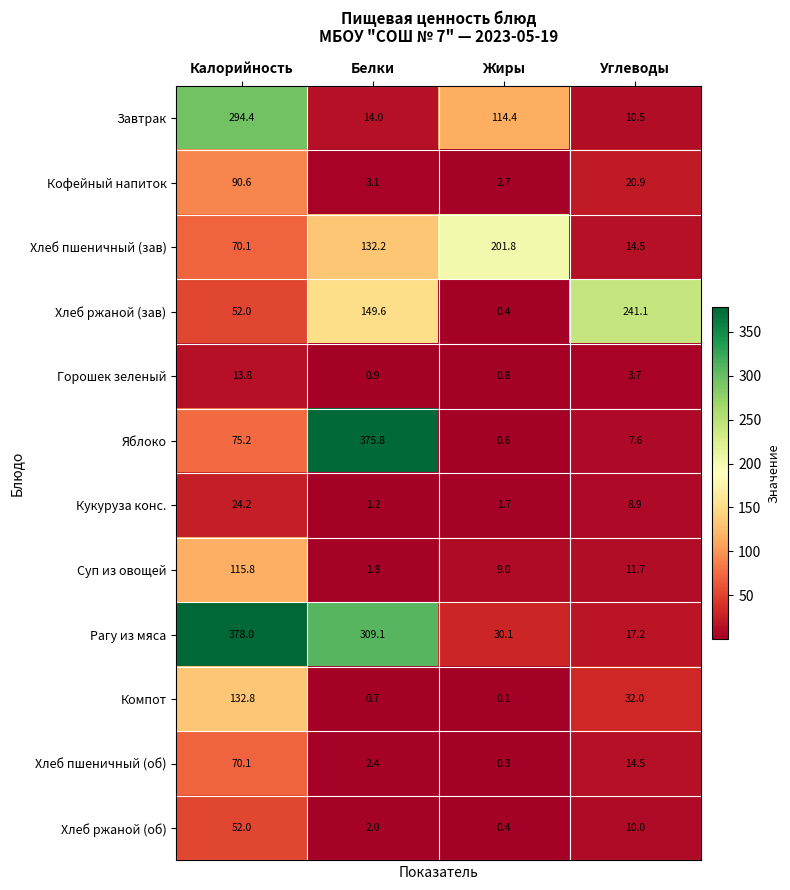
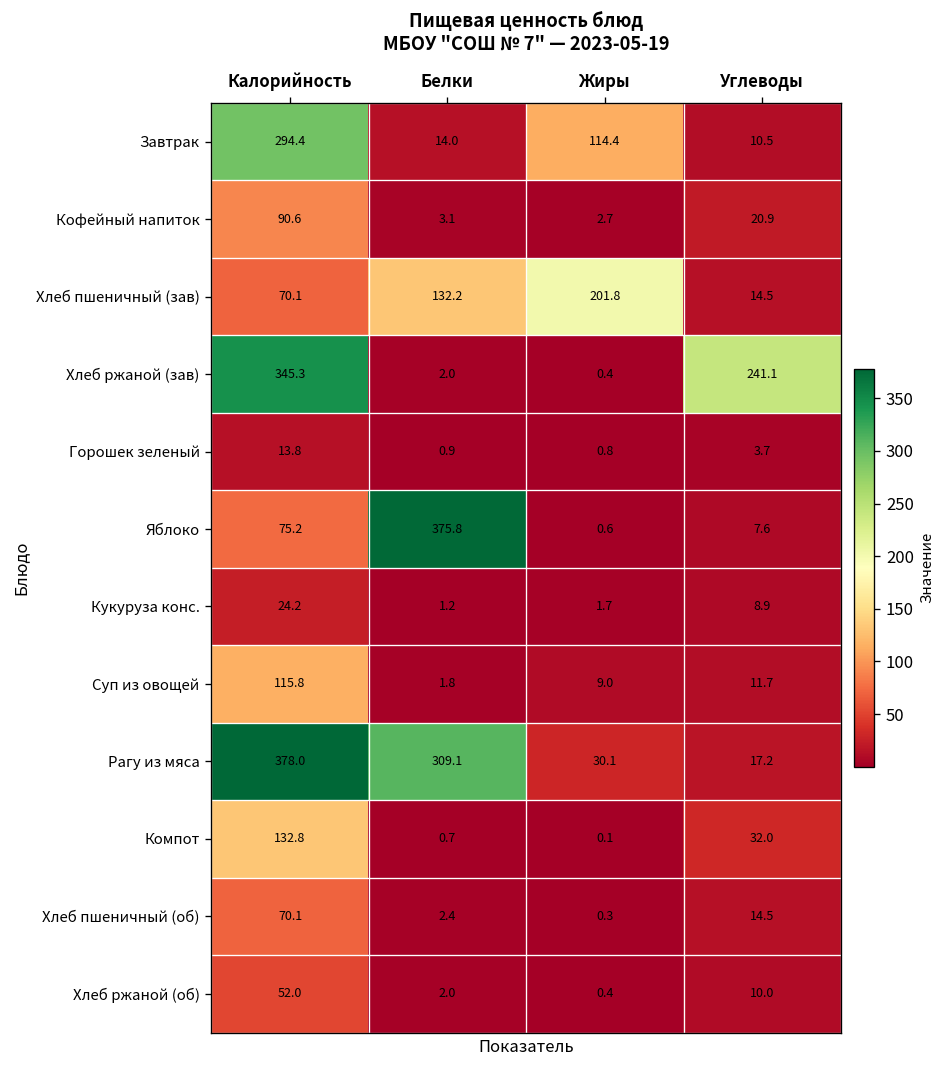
  {
    "Завтрак": {
      "Калорийность": 294.4,
      "Белки": 14.0,
      "Жиры": 114.4,
      "Углеводы": 10.5
    },
    "Кофейный напиток": {
      "Калорийность": 90.6,
      "Белки": 3.1,
      "Жиры": 2.7,
      "Углеводы": 20.9
    },
    "Хлеб пшеничный (зав)": {
      "Калорийность": 70.1,
      "Белки": 132.2,
      "Жиры": 201.8,
      "Углеводы": 14.5
    },
    "Хлеб ржаной (зав)": {
-     "Калорийность": 52.0,
-     "Белки": 149.6,
+     "Калорийность": 345.3,
+     "Белки": 2.0,
      "Жиры": 0.4,
      "Углеводы": 241.1
    },
    "Горошек зеленый": {
      "Калорийность": 13.8,
      "Белки": 0.9,
      "Жиры": 0.8,
      "Углеводы": 3.7
    },
    "Яблоко": {
      "Калорийность": 75.2,
      "Белки": 375.8,
      "Жиры": 0.6,
      "Углеводы": 7.6
    },
    "Кукуруза конс.": {
      "Калорийность": 24.2,
      "Белки": 1.2,
      "Жиры": 1.7,
      "Углеводы": 8.9
    },
    "Суп из овощей": {
      "Калорийность": 115.8,
      "Белки": 1.8,
      "Жиры": 9.0,
      "Углеводы": 11.7
    },
    "Рагу из мяса": {
      "Калорийность": 378.0,
      "Белки": 309.1,
      "Жиры": 30.1,
      "Углеводы": 17.2
    },
    "Компот": {
      "Калорийность": 132.8,
      "Белки": 0.7,
      "Жиры": 0.1,
      "Углеводы": 32.0
    },
    "Хлеб пшеничный (об)": {
      "Калорийность": 70.1,
      "Белки": 2.4,
      "Жиры": 0.3,
      "Углеводы": 14.5
    },
    "Хлеб ржаной (об)": {
      "Калорийность": 52.0,
      "Белки": 2.0,
      "Жиры": 0.4,
      "Углеводы": 10.0
    }
  }
